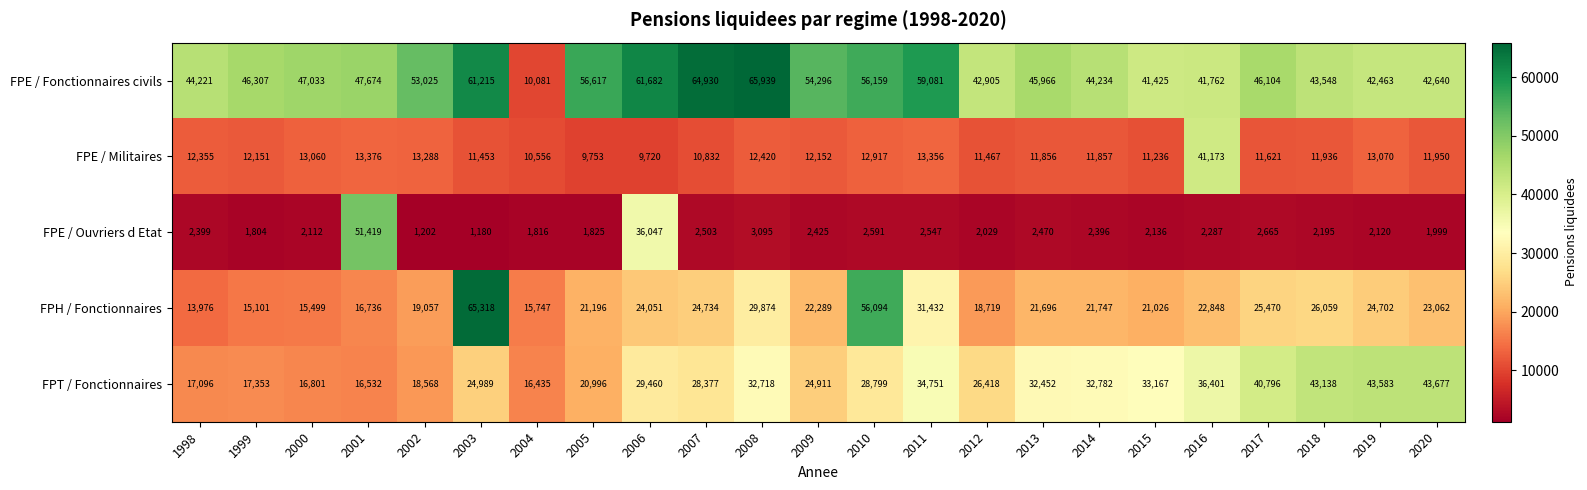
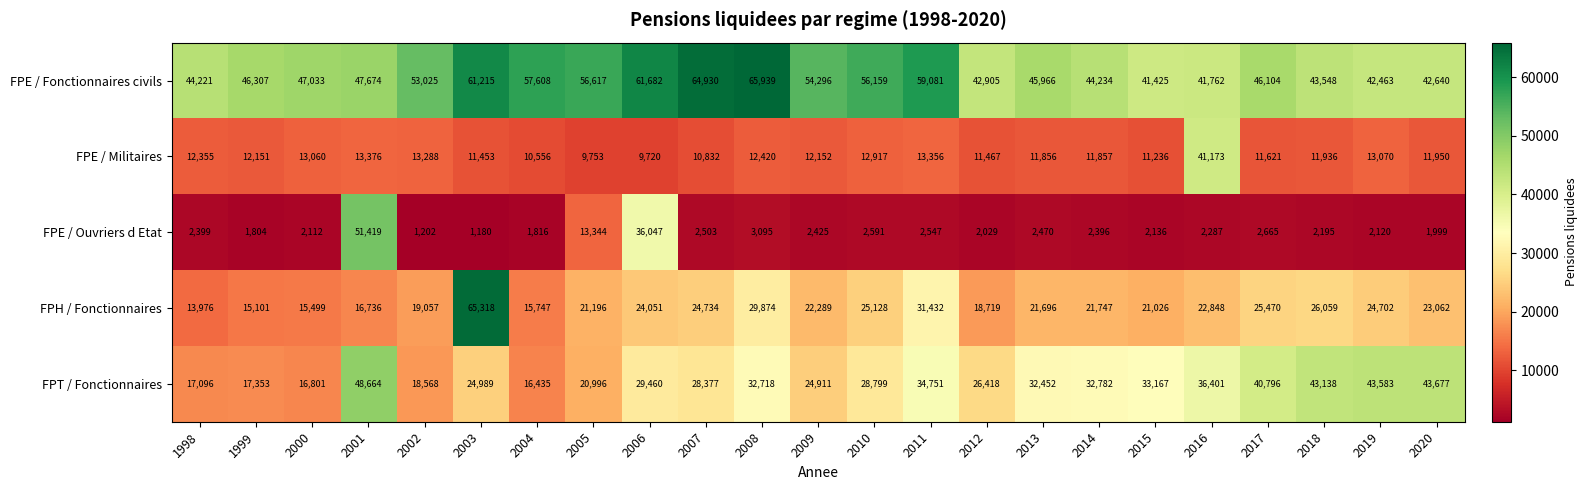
  {
    "FPE / Fonctionnaires civils": {
      "1998": "44,221",
      "1999": "46,307",
      "2000": "47,033",
      "2001": "47,674",
      "2002": "53,025",
      "2003": "61,215",
-     "2004": "10,081",
+     "2004": "57,608",
      "2005": "56,617",
      "2006": "61,682",
      "2007": "64,930",
      "2008": "65,939",
      "2009": "54,296",
      "2010": "56,159",
      "2011": "59,081",
      "2012": "42,905",
      "2013": "45,966",
      "2014": "44,234",
      "2015": "41,425",
      "2016": "41,762",
      "2017": "46,104",
      "2018": "43,548",
      "2019": "42,463",
      "2020": "42,640"
    },
    "FPE / Militaires": {
      "1998": "12,355",
      "1999": "12,151",
      "2000": "13,060",
      "2001": "13,376",
      "2002": "13,288",
      "2003": "11,453",
      "2004": "10,556",
      "2005": "9,753",
      "2006": "9,720",
      "2007": "10,832",
      "2008": "12,420",
      "2009": "12,152",
      "2010": "12,917",
      "2011": "13,356",
      "2012": "11,467",
      "2013": "11,856",
      "2014": "11,857",
      "2015": "11,236",
      "2016": "41,173",
      "2017": "11,621",
      "2018": "11,936",
      "2019": "13,070",
      "2020": "11,950"
    },
    "FPE / Ouvriers d Etat": {
      "1998": "2,399",
      "1999": "1,804",
      "2000": "2,112",
      "2001": "51,419",
      "2002": "1,202",
      "2003": "1,180",
      "2004": "1,816",
-     "2005": "1,825",
+     "2005": "13,344",
      "2006": "36,047",
      "2007": "2,503",
      "2008": "3,095",
      "2009": "2,425",
      "2010": "2,591",
      "2011": "2,547",
      "2012": "2,029",
      "2013": "2,470",
      "2014": "2,396",
      "2015": "2,136",
      "2016": "2,287",
      "2017": "2,665",
      "2018": "2,195",
      "2019": "2,120",
      "2020": "1,999"
    },
    "FPH / Fonctionnaires": {
      "1998": "13,976",
      "1999": "15,101",
      "2000": "15,499",
      "2001": "16,736",
      "2002": "19,057",
      "2003": "65,318",
      "2004": "15,747",
      "2005": "21,196",
      "2006": "24,051",
      "2007": "24,734",
      "2008": "29,874",
      "2009": "22,289",
-     "2010": "56,094",
+     "2010": "25,128",
      "2011": "31,432",
      "2012": "18,719",
      "2013": "21,696",
      "2014": "21,747",
      "2015": "21,026",
      "2016": "22,848",
      "2017": "25,470",
      "2018": "26,059",
      "2019": "24,702",
      "2020": "23,062"
    },
    "FPT / Fonctionnaires": {
      "1998": "17,096",
      "1999": "17,353",
      "2000": "16,801",
-     "2001": "16,532",
+     "2001": "48,664",
      "2002": "18,568",
      "2003": "24,989",
      "2004": "16,435",
      "2005": "20,996",
      "2006": "29,460",
      "2007": "28,377",
      "2008": "32,718",
      "2009": "24,911",
      "2010": "28,799",
      "2011": "34,751",
      "2012": "26,418",
      "2013": "32,452",
      "2014": "32,782",
      "2015": "33,167",
      "2016": "36,401",
      "2017": "40,796",
      "2018": "43,138",
      "2019": "43,583",
      "2020": "43,677"
    }
  }
